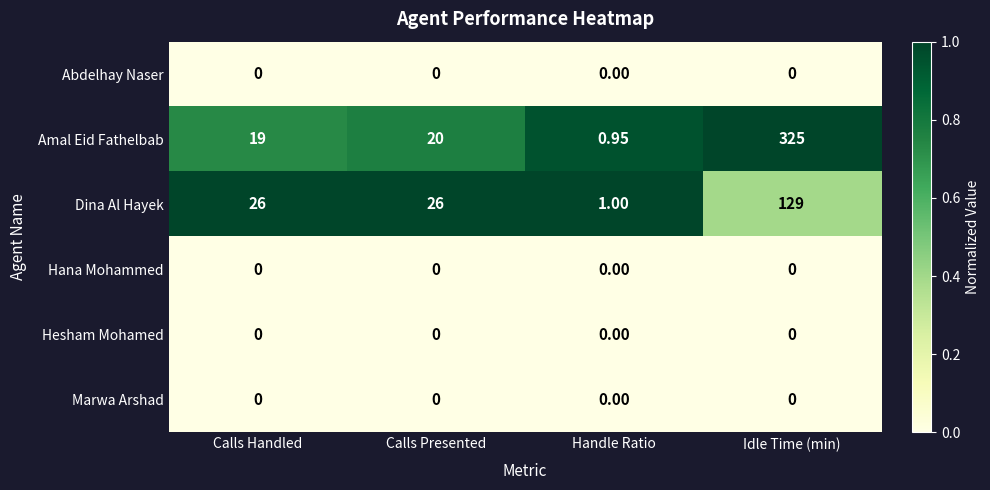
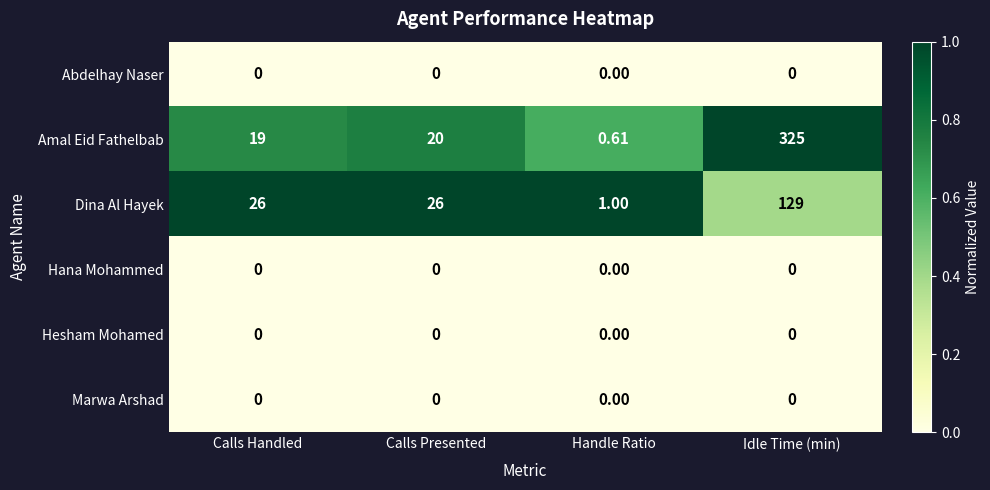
  {
    "Abdelhay Naser": {
      "Calls Handled": 0,
      "Calls Presented": 0,
      "Handle Ratio": 0.00,
      "Idle Time (min)": 0
    },
    "Amal Eid Fathelbab": {
      "Calls Handled": 19,
      "Calls Presented": 20,
-     "Handle Ratio": 0.95,
+     "Handle Ratio": 0.61,
      "Idle Time (min)": 325
    },
    "Dina Al Hayek": {
      "Calls Handled": 26,
      "Calls Presented": 26,
      "Handle Ratio": 1.00,
      "Idle Time (min)": 129
    },
    "Hana Mohammed": {
      "Calls Handled": 0,
      "Calls Presented": 0,
      "Handle Ratio": 0.00,
      "Idle Time (min)": 0
    },
    "Hesham Mohamed": {
      "Calls Handled": 0,
      "Calls Presented": 0,
      "Handle Ratio": 0.00,
      "Idle Time (min)": 0
    },
    "Marwa Arshad": {
      "Calls Handled": 0,
      "Calls Presented": 0,
      "Handle Ratio": 0.00,
      "Idle Time (min)": 0
    }
  }
